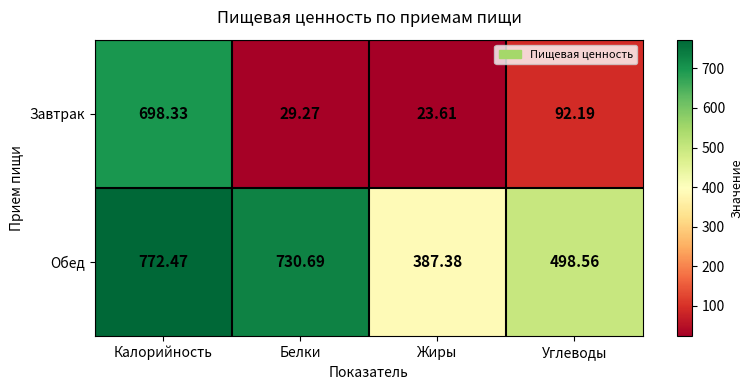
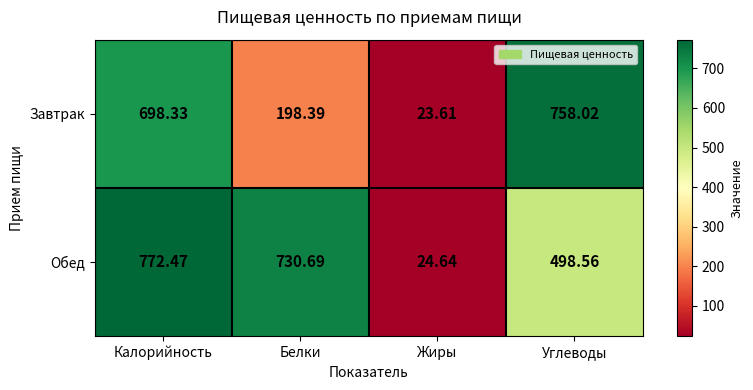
  {
    "Завтрак": {
      "Калорийность": 698.33,
-     "Белки": 29.27,
+     "Белки": 198.39,
      "Жиры": 23.61,
-     "Углеводы": 92.19
+     "Углеводы": 758.02
    },
    "Обед": {
      "Калорийность": 772.47,
      "Белки": 730.69,
-     "Жиры": 387.38,
+     "Жиры": 24.64,
      "Углеводы": 498.56
    }
  }
